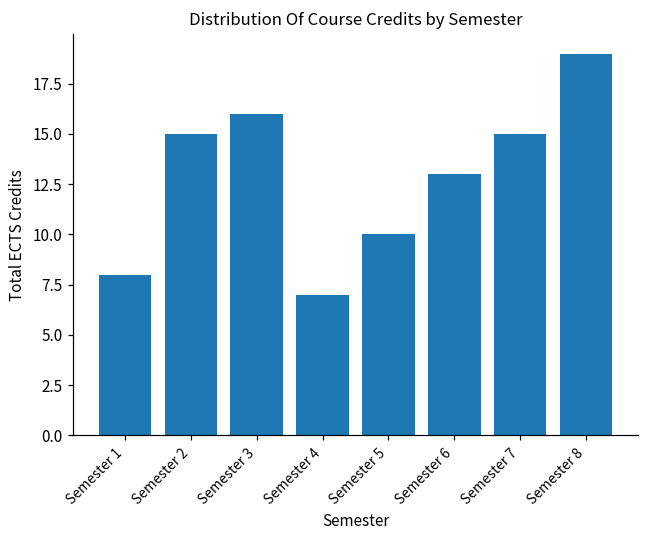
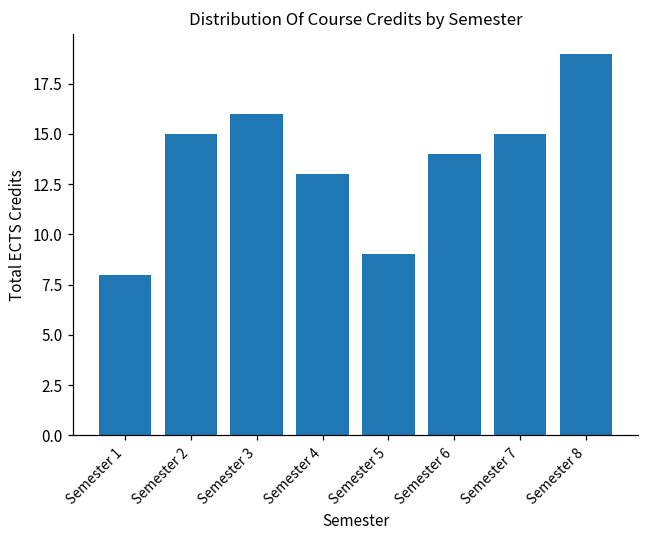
  {
    "Semester 1": 8,
    "Semester 2": 15,
    "Semester 3": 16,
-   "Semester 4": 7,
-   "Semester 5": 10,
-   "Semester 6": 13,
+   "Semester 4": 13,
+   "Semester 5": 9,
+   "Semester 6": 14,
    "Semester 7": 15,
    "Semester 8": 19
  }
